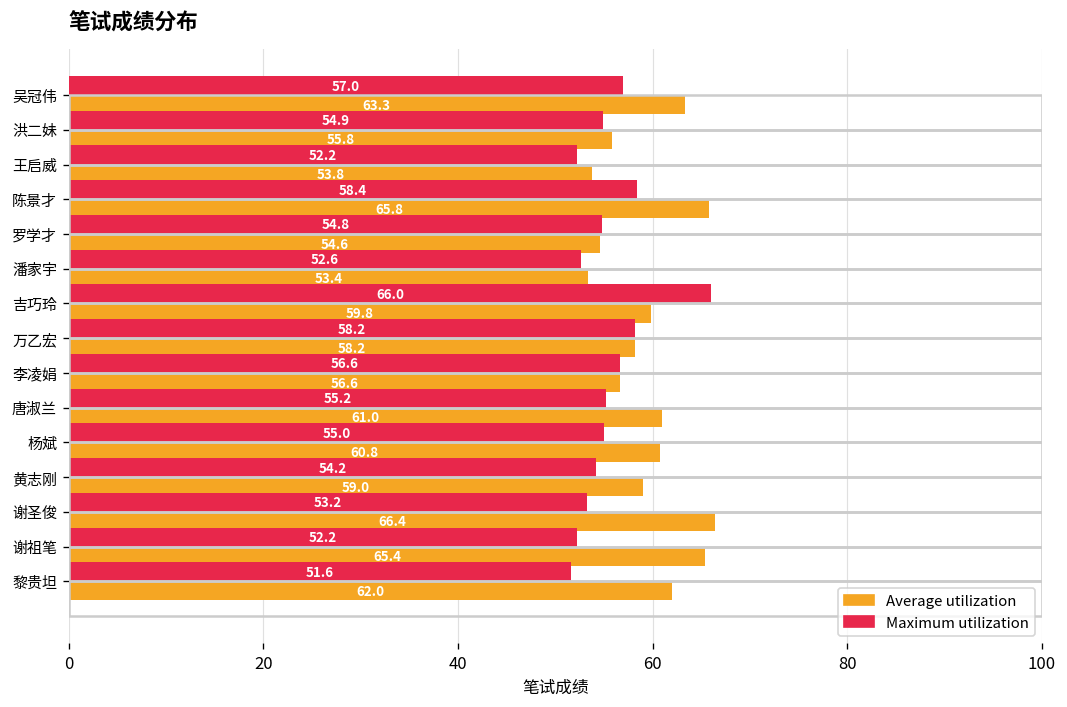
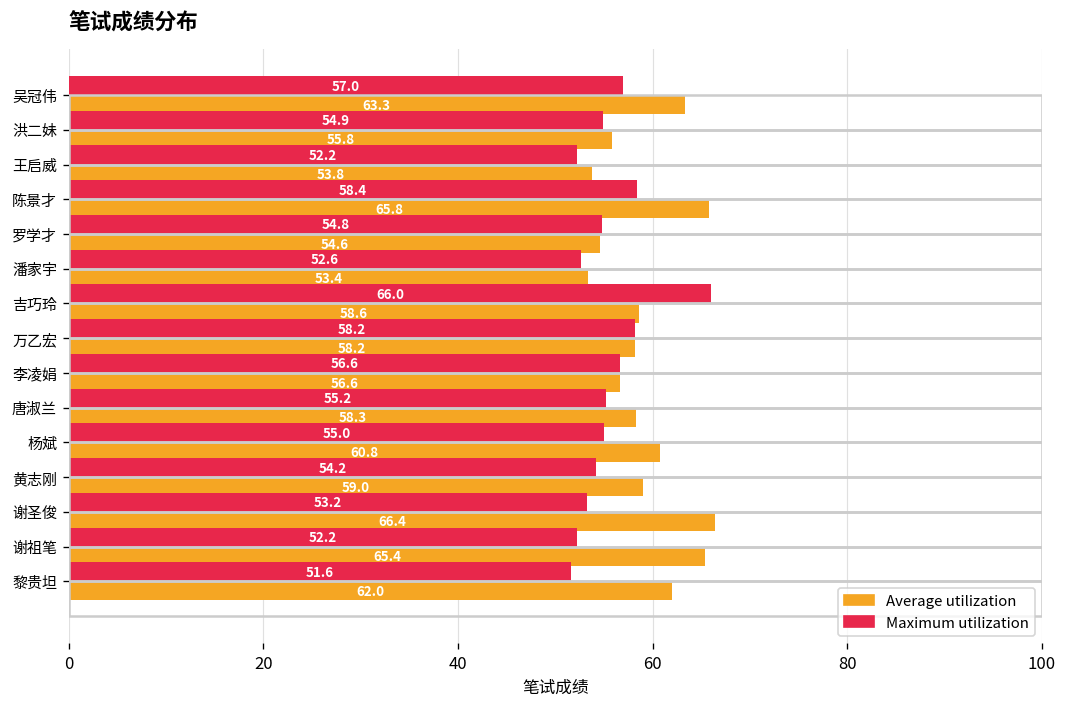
  {
    "Average utilization": {
      "吴冠伟": 63.3,
      "洪二妹": 55.8,
      "王启威": 53.8,
      "陈景才": 65.8,
      "罗学才": 54.6,
      "潘家宇": 53.4,
-     "吉巧玲": 59.8,
+     "吉巧玲": 58.6,
      "万乙宏": 58.2,
      "李凌娟": 56.6,
-     "唐淑兰": 61.0,
+     "唐淑兰": 58.3,
      "杨斌": 60.8,
      "黄志刚": 59.0,
      "谢圣俊": 66.4,
      "谢祖笔": 65.4,
      "黎贵坦": 62.0
    },
    "Maximum utilization": {
      "吴冠伟": 57.0,
      "洪二妹": 54.9,
      "王启威": 52.2,
      "陈景才": 58.4,
      "罗学才": 54.8,
      "潘家宇": 52.6,
      "吉巧玲": 66.0,
      "万乙宏": 58.2,
      "李凌娟": 56.6,
      "唐淑兰": 55.2,
      "杨斌": 55.0,
      "黄志刚": 54.2,
      "谢圣俊": 53.2,
      "谢祖笔": 52.2,
      "黎贵坦": 51.6
    }
  }
